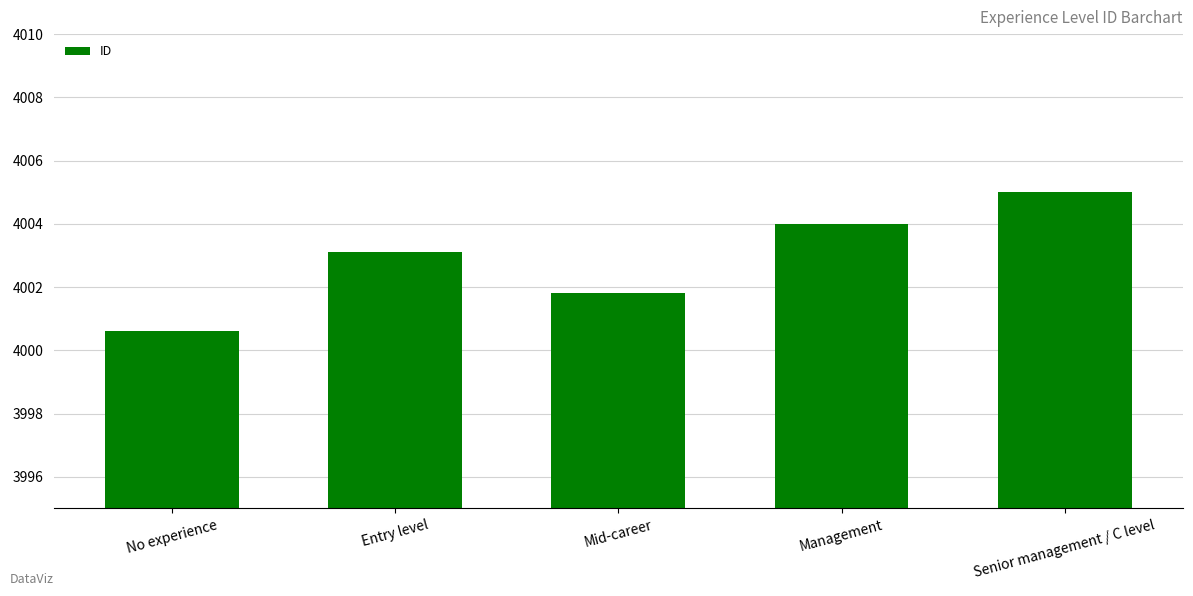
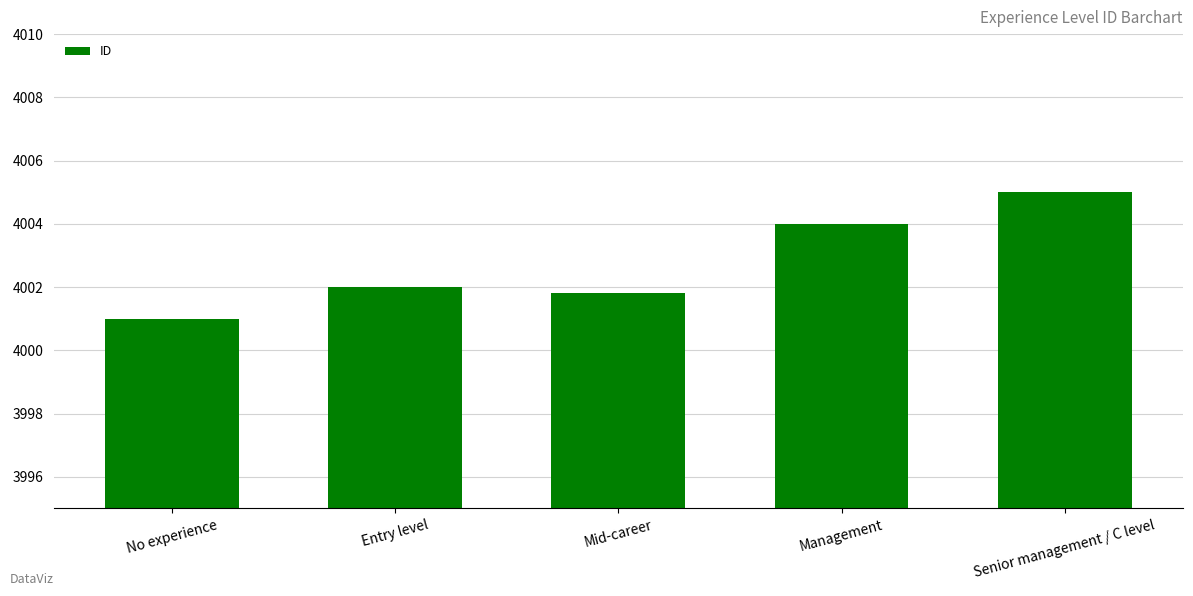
  {
-   "No experience": 4000.6,
-   "Entry level": 4003.1,
+   "No experience": 4001.0,
+   "Entry level": 4002.0,
    "Mid-career": 4001.8,
    "Management": 4004.0,
    "Senior management / C level": 4005.0
  }
